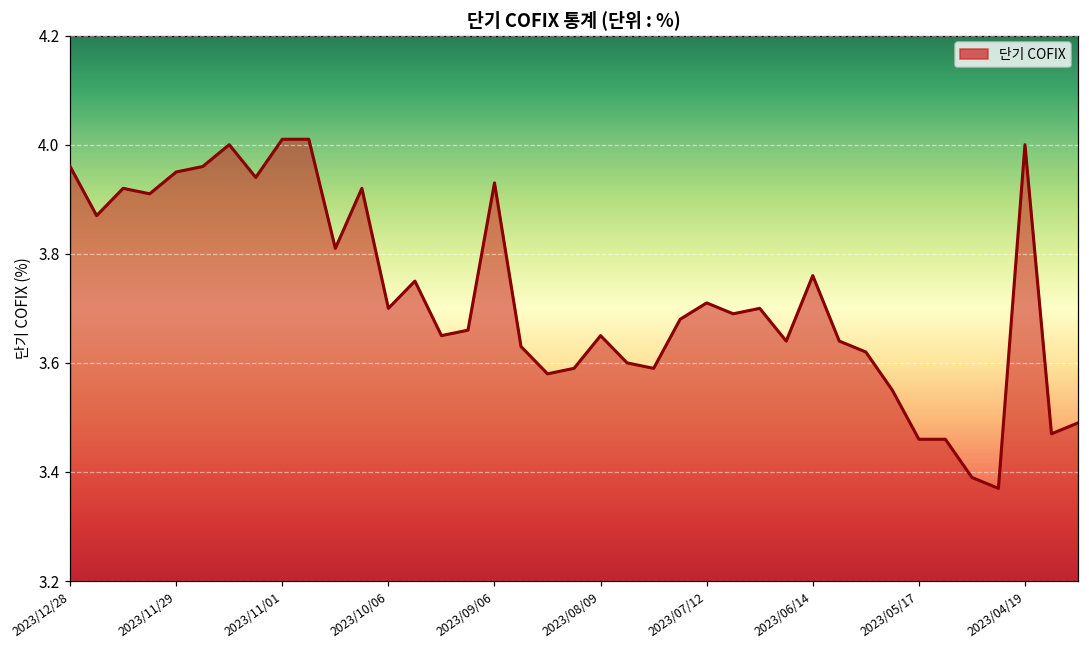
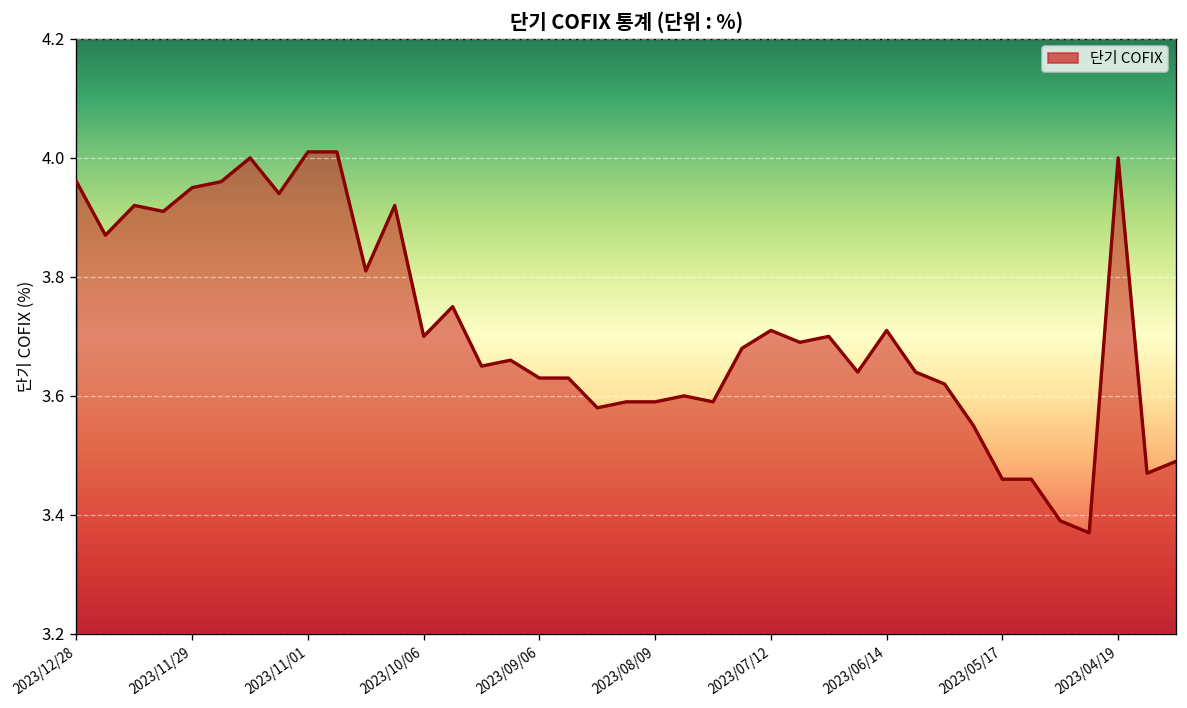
  {
    "2023/12/28": 3.96,
    "2023/11/29": 3.95,
    "2023/11/01": 4.01,
    "2023/10/06": 3.70,
-   "2023/09/06": 3.93,
-   "2023/08/09": 3.65,
+   "2023/09/06": 3.63,
+   "2023/08/09": 3.59,
    "2023/07/12": 3.71,
-   "2023/06/14": 3.76,
+   "2023/06/14": 3.71,
    "2023/05/17": 3.46,
    "2023/04/19": 4.00
  }
